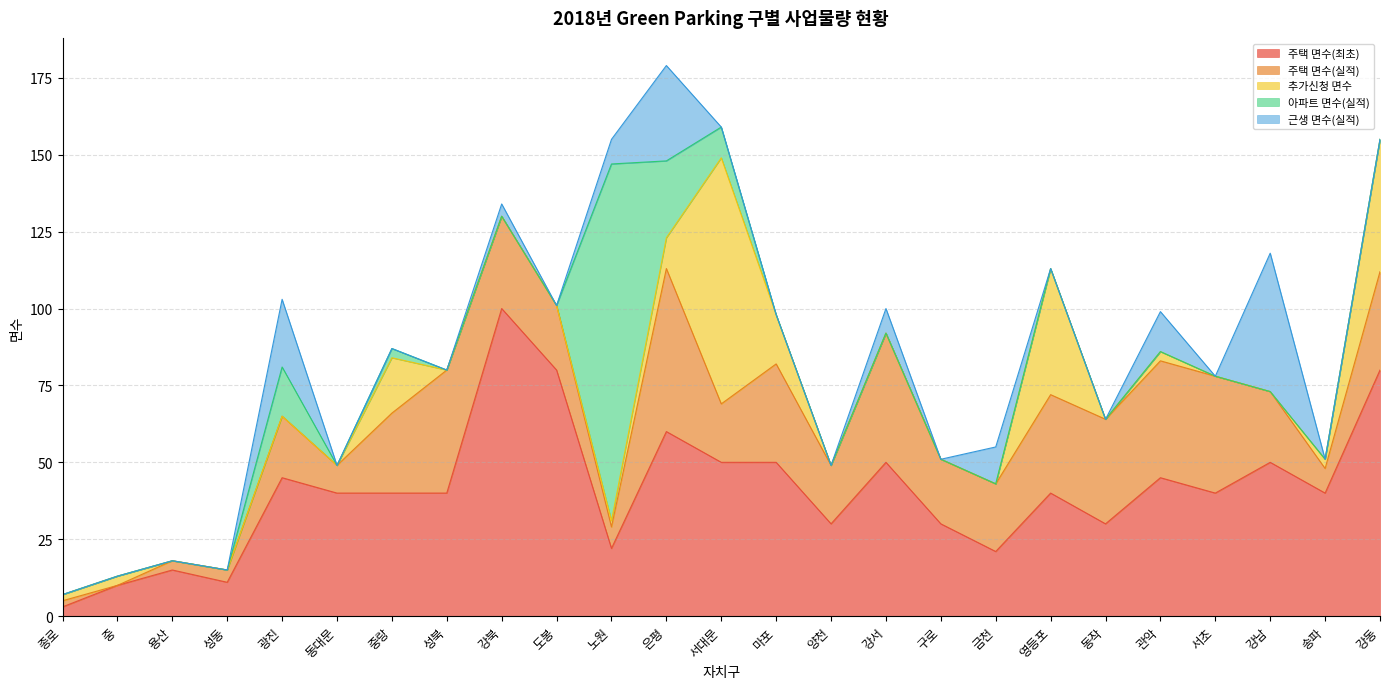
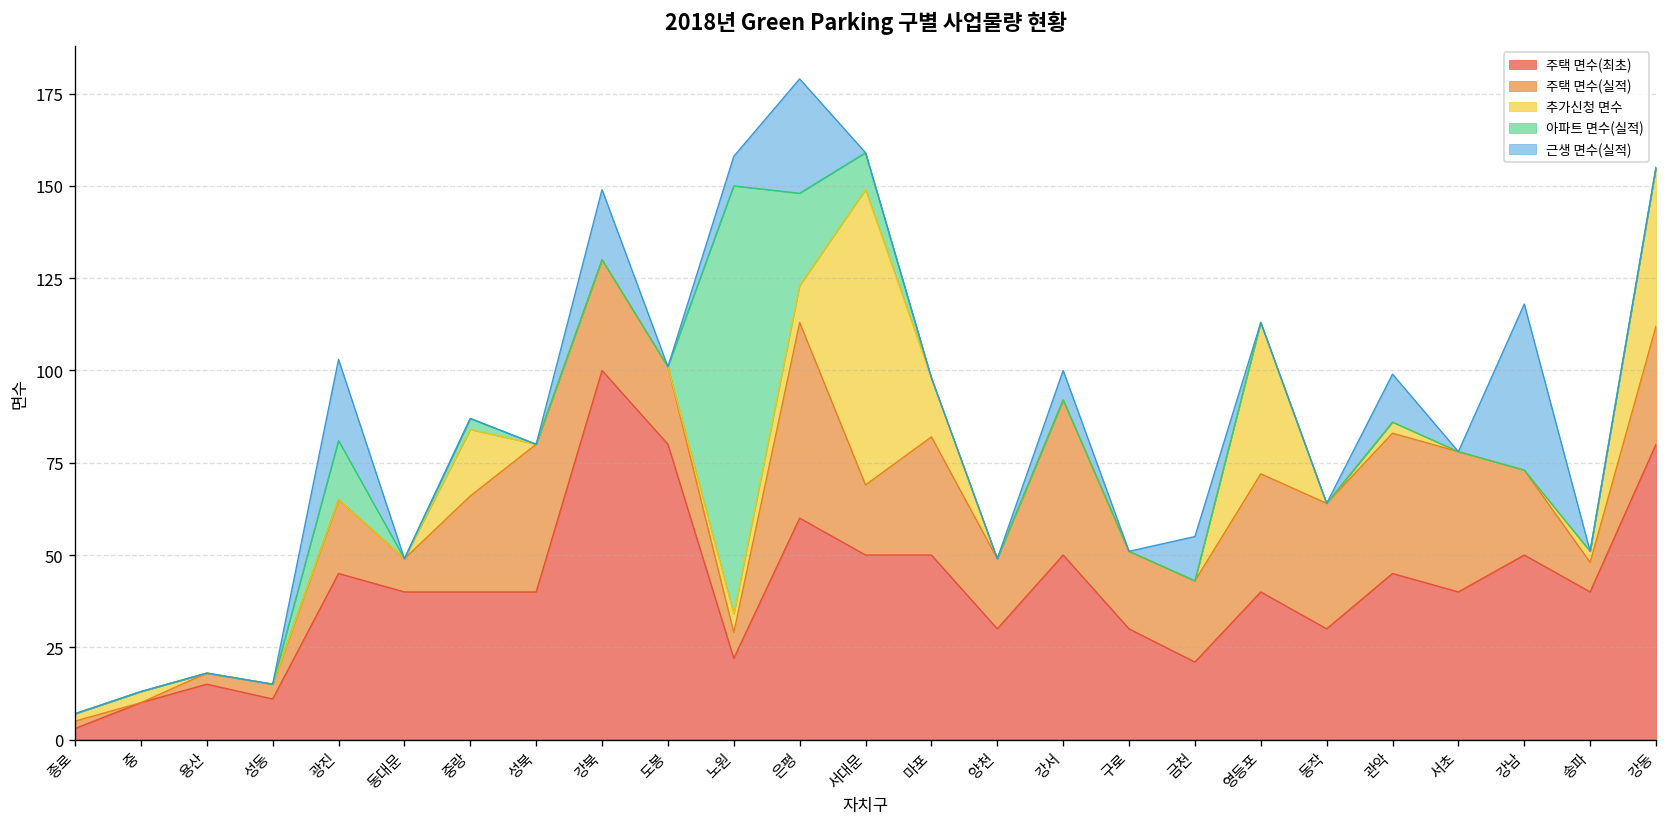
  {
    "추가신청 면수": {
      "중랑": 18,
-     "노원": 2,
+     "노원": 5,
      "은평": 10,
      "서대문": 80
    },
    "아파트 면수(실적)": {
      "광진": 16,
      "노원": 116,
      "은평": 25
    },
    "근생 면수(실적)": {
      "광진": 22,
-     "강북": 4,
+     "강북": 19,
      "노원": 8,
      "은평": 31,
      "강서": 8,
      "금천": 12,
      "관악": 13,
      "강남": 45
    }
  }
